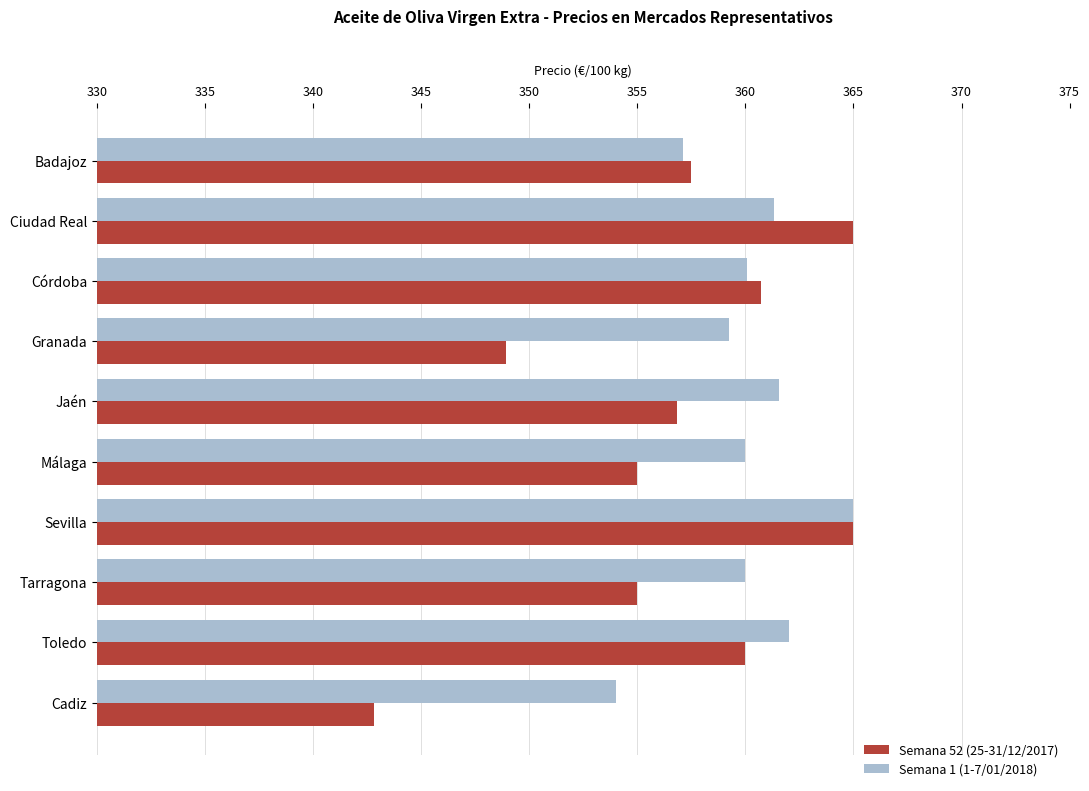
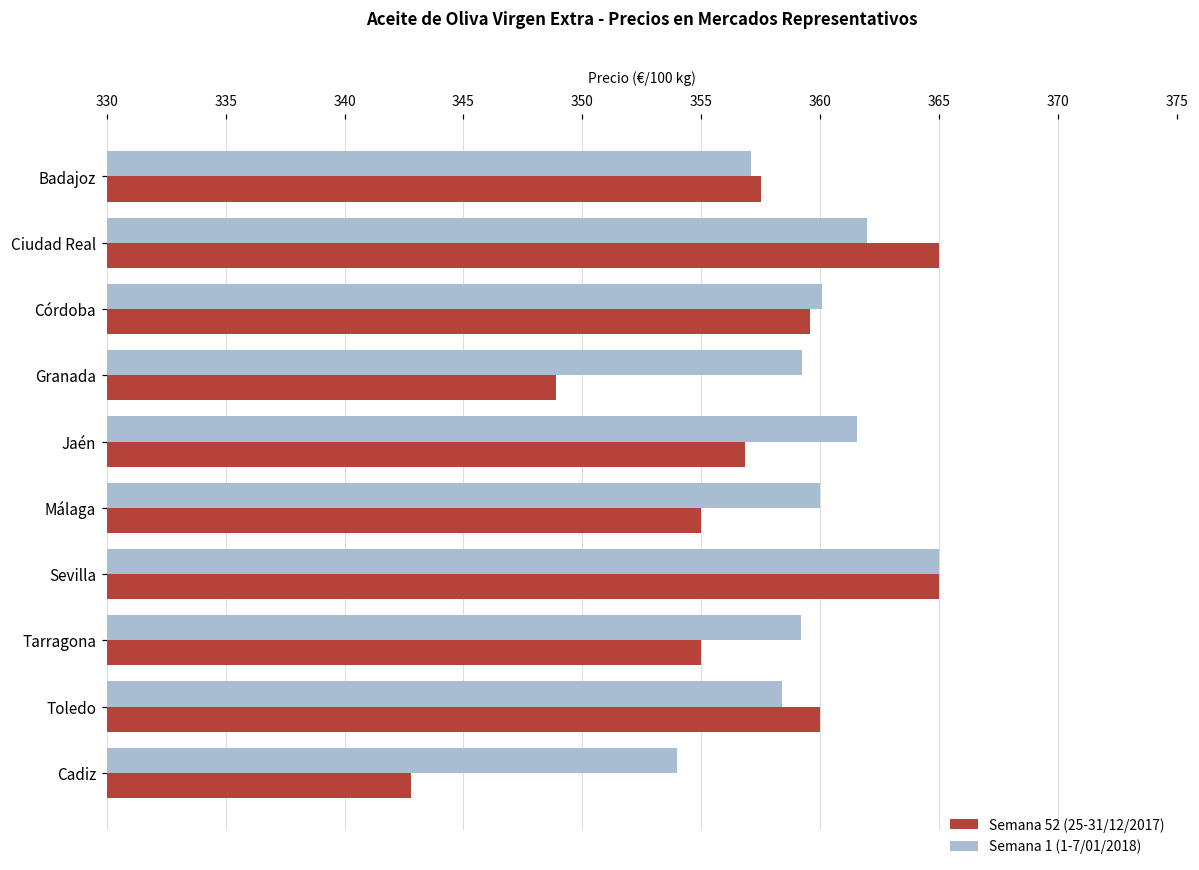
  {
    "Semana 52 (25-31/12/2017)": {
      "Badajoz": 357.5,
      "Ciudad Real": 365.0,
-     "Córdoba": 360.7,
+     "Córdoba": 359.6,
      "Granada": 348.9,
      "Jaén": 356.8,
      "Málaga": 355.0,
      "Sevilla": 365.0,
      "Tarragona": 355.0,
      "Toledo": 360.0,
      "Cadiz": 342.8
    },
    "Semana 1 (1-7/01/2018)": {
      "Badajoz": 357.1,
-     "Ciudad Real": 361.3,
+     "Ciudad Real": 362.0,
      "Córdoba": 360.1,
      "Granada": 359.2,
      "Jaén": 361.6,
      "Málaga": 360.0,
      "Sevilla": 365.0,
-     "Tarragona": 360.0,
-     "Toledo": 362.0,
+     "Tarragona": 359.2,
+     "Toledo": 358.4,
      "Cadiz": 354.0
    }
  }
